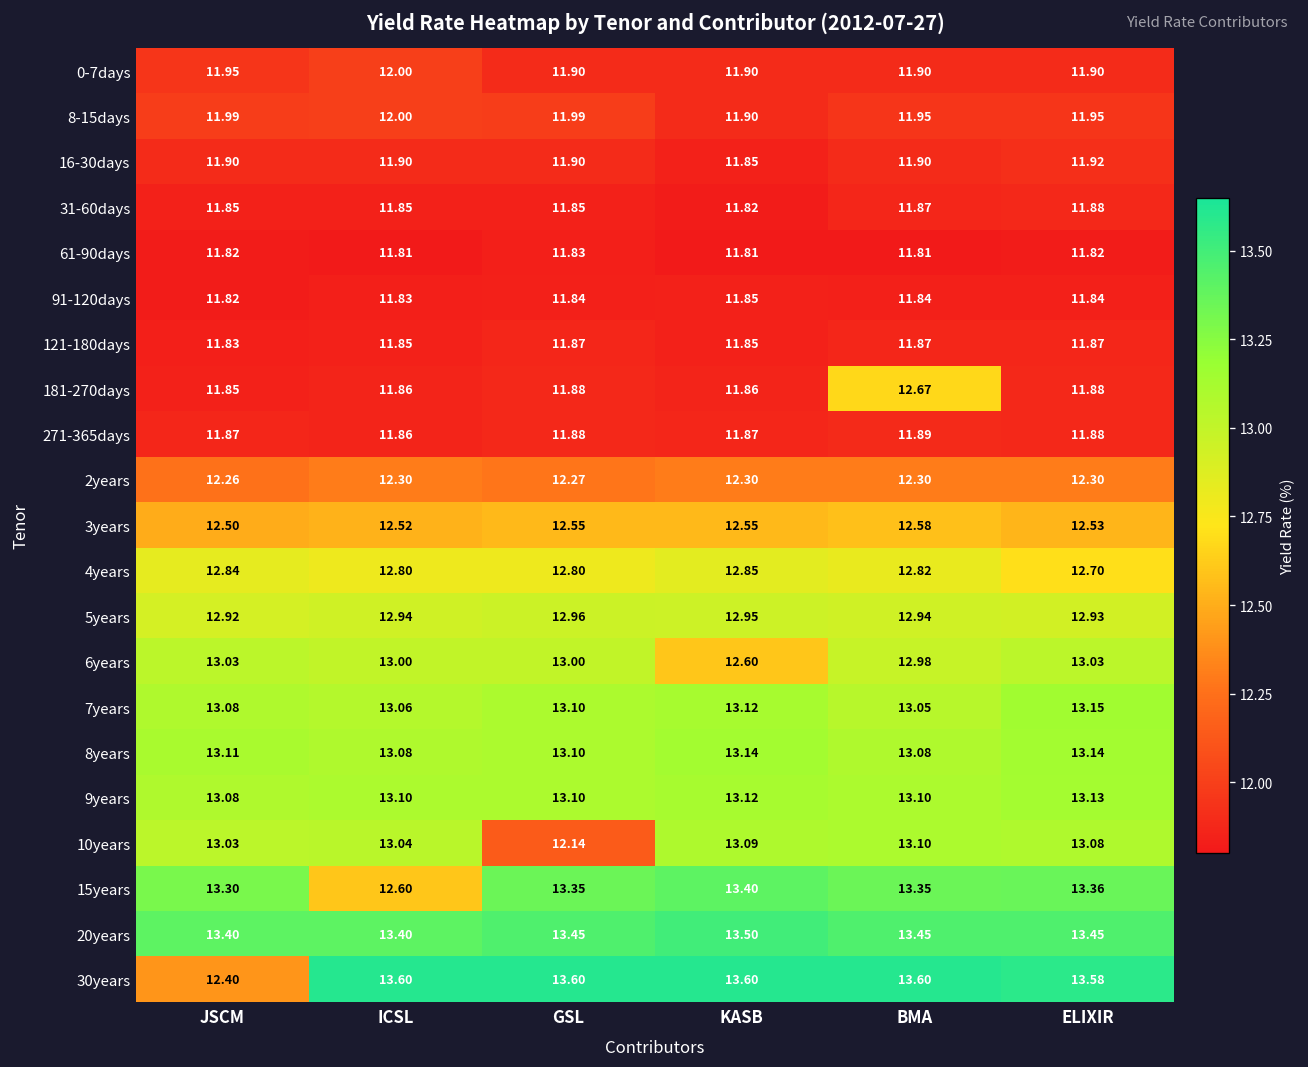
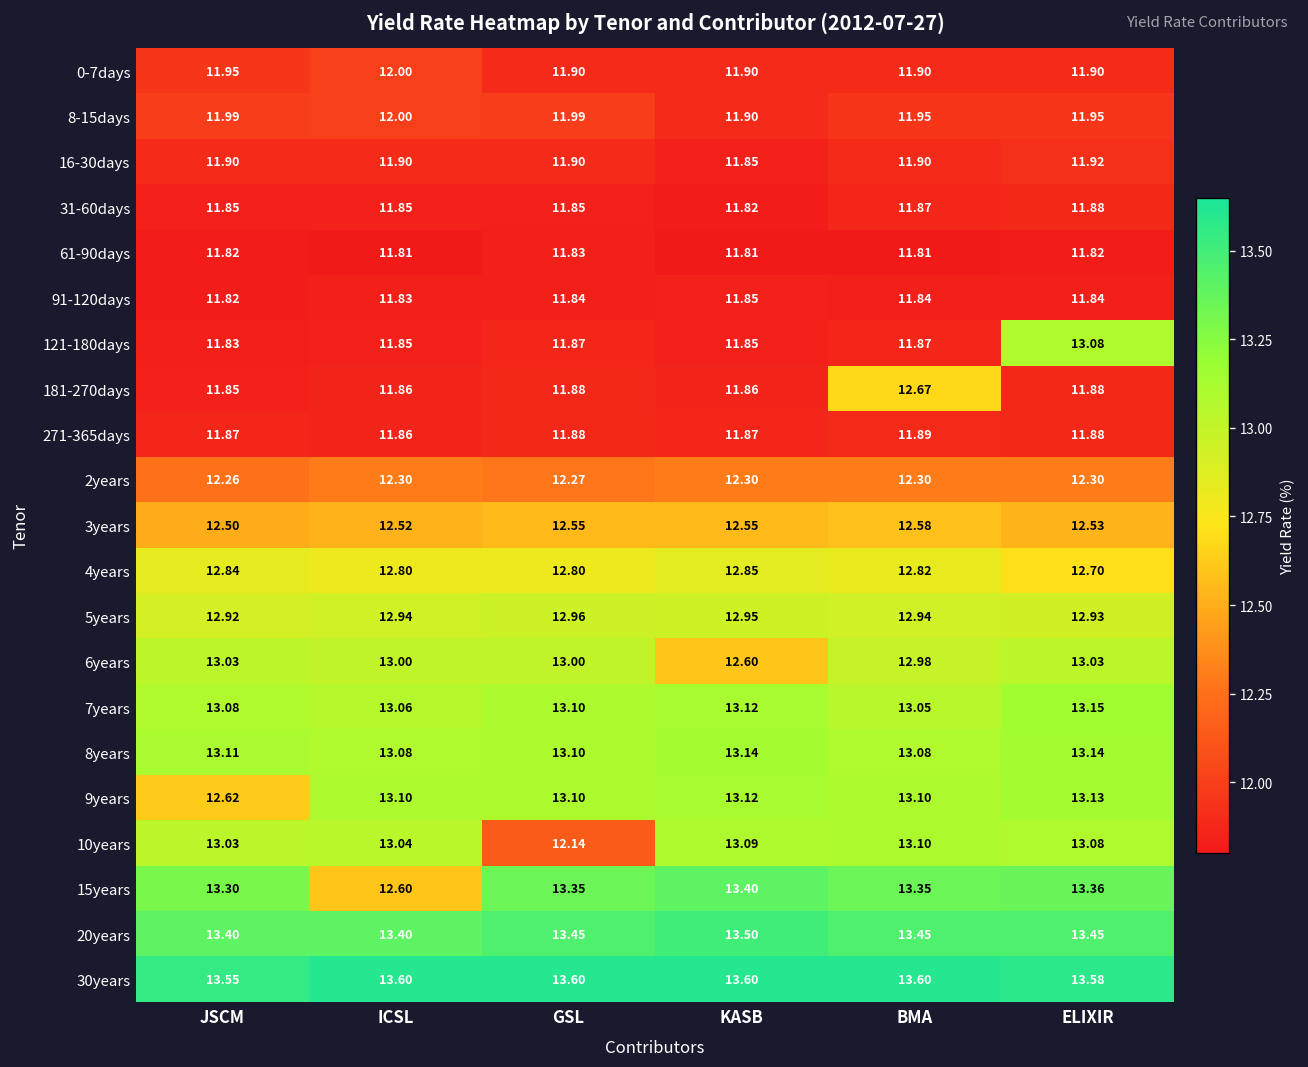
  {
    "0-7days": {
      "JSCM": 11.95,
      "ICSL": 12.00,
      "GSL": 11.90,
      "KASB": 11.90,
      "BMA": 11.90,
      "ELIXIR": 11.90
    },
    "8-15days": {
      "JSCM": 11.99,
      "ICSL": 12.00,
      "GSL": 11.99,
      "KASB": 11.90,
      "BMA": 11.95,
      "ELIXIR": 11.95
    },
    "16-30days": {
      "JSCM": 11.90,
      "ICSL": 11.90,
      "GSL": 11.90,
      "KASB": 11.85,
      "BMA": 11.90,
      "ELIXIR": 11.92
    },
    "31-60days": {
      "JSCM": 11.85,
      "ICSL": 11.85,
      "GSL": 11.85,
      "KASB": 11.82,
      "BMA": 11.87,
      "ELIXIR": 11.88
    },
    "61-90days": {
      "JSCM": 11.82,
      "ICSL": 11.81,
      "GSL": 11.83,
      "KASB": 11.81,
      "BMA": 11.81,
      "ELIXIR": 11.82
    },
    "91-120days": {
      "JSCM": 11.82,
      "ICSL": 11.83,
      "GSL": 11.84,
      "KASB": 11.85,
      "BMA": 11.84,
      "ELIXIR": 11.84
    },
    "121-180days": {
      "JSCM": 11.83,
      "ICSL": 11.85,
      "GSL": 11.87,
      "KASB": 11.85,
      "BMA": 11.87,
-     "ELIXIR": 11.87
+     "ELIXIR": 13.08
    },
    "181-270days": {
      "JSCM": 11.85,
      "ICSL": 11.86,
      "GSL": 11.88,
      "KASB": 11.86,
      "BMA": 12.67,
      "ELIXIR": 11.88
    },
    "271-365days": {
      "JSCM": 11.87,
      "ICSL": 11.86,
      "GSL": 11.88,
      "KASB": 11.87,
      "BMA": 11.89,
      "ELIXIR": 11.88
    },
    "2years": {
      "JSCM": 12.26,
      "ICSL": 12.30,
      "GSL": 12.27,
      "KASB": 12.30,
      "BMA": 12.30,
      "ELIXIR": 12.30
    },
    "3years": {
      "JSCM": 12.50,
      "ICSL": 12.52,
      "GSL": 12.55,
      "KASB": 12.55,
      "BMA": 12.58,
      "ELIXIR": 12.53
    },
    "4years": {
      "JSCM": 12.84,
      "ICSL": 12.80,
      "GSL": 12.80,
      "KASB": 12.85,
      "BMA": 12.82,
      "ELIXIR": 12.70
    },
    "5years": {
      "JSCM": 12.92,
      "ICSL": 12.94,
      "GSL": 12.96,
      "KASB": 12.95,
      "BMA": 12.94,
      "ELIXIR": 12.93
    },
    "6years": {
      "JSCM": 13.03,
      "ICSL": 13.00,
      "GSL": 13.00,
      "KASB": 12.60,
      "BMA": 12.98,
      "ELIXIR": 13.03
    },
    "7years": {
      "JSCM": 13.08,
      "ICSL": 13.06,
      "GSL": 13.10,
      "KASB": 13.12,
      "BMA": 13.05,
      "ELIXIR": 13.15
    },
    "8years": {
      "JSCM": 13.11,
      "ICSL": 13.08,
      "GSL": 13.10,
      "KASB": 13.14,
      "BMA": 13.08,
      "ELIXIR": 13.14
    },
    "9years": {
-     "JSCM": 13.08,
+     "JSCM": 12.62,
      "ICSL": 13.10,
      "GSL": 13.10,
      "KASB": 13.12,
      "BMA": 13.10,
      "ELIXIR": 13.13
    },
    "10years": {
      "JSCM": 13.03,
      "ICSL": 13.04,
      "GSL": 12.14,
      "KASB": 13.09,
      "BMA": 13.10,
      "ELIXIR": 13.08
    },
    "15years": {
      "JSCM": 13.30,
      "ICSL": 12.60,
      "GSL": 13.35,
      "KASB": 13.40,
      "BMA": 13.35,
      "ELIXIR": 13.36
    },
    "20years": {
      "JSCM": 13.40,
      "ICSL": 13.40,
      "GSL": 13.45,
      "KASB": 13.50,
      "BMA": 13.45,
      "ELIXIR": 13.45
    },
    "30years": {
-     "JSCM": 12.40,
+     "JSCM": 13.55,
      "ICSL": 13.60,
      "GSL": 13.60,
      "KASB": 13.60,
      "BMA": 13.60,
      "ELIXIR": 13.58
    }
  }
